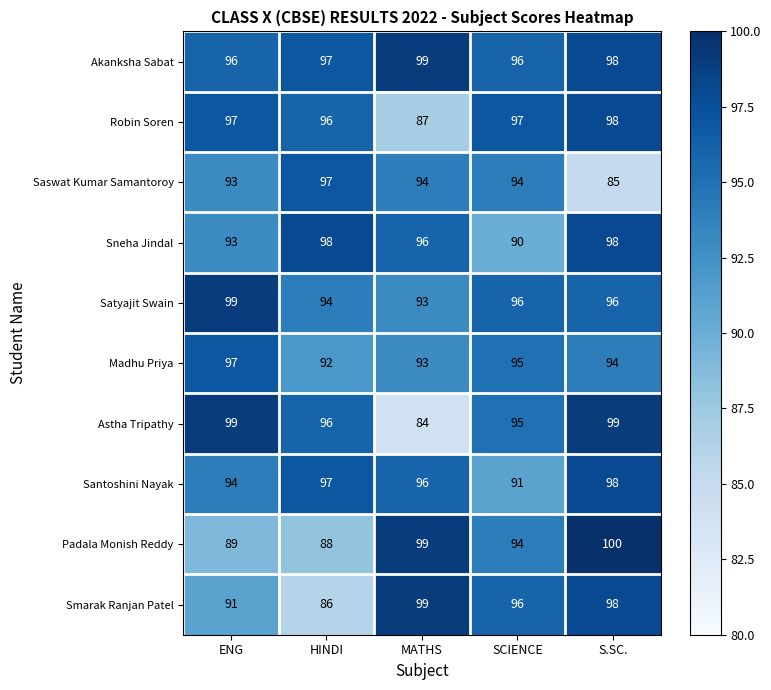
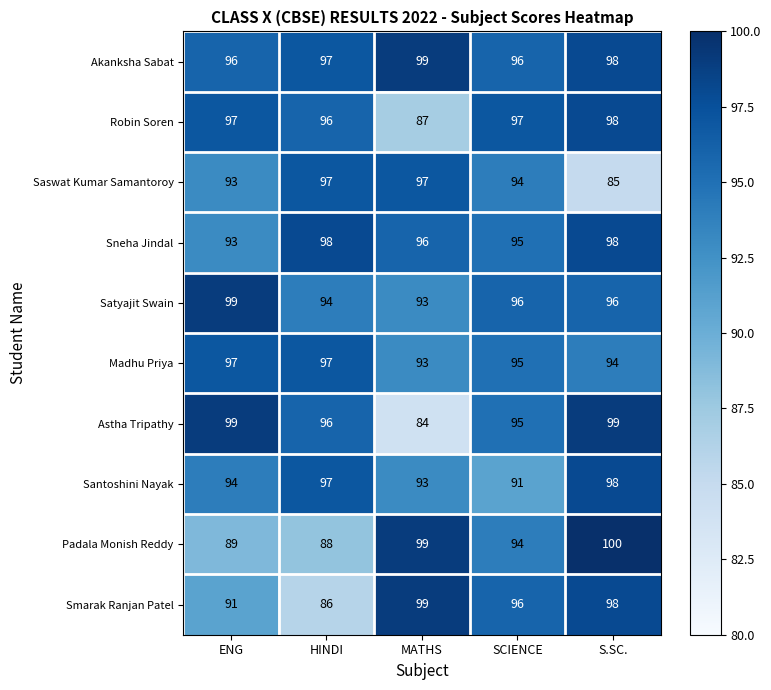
  {
    "Akanksha Sabat": {
      "ENG": 96,
      "HINDI": 97,
      "MATHS": 99,
      "SCIENCE": 96,
      "S.SC.": 98
    },
    "Robin Soren": {
      "ENG": 97,
      "HINDI": 96,
      "MATHS": 87,
      "SCIENCE": 97,
      "S.SC.": 98
    },
    "Saswat Kumar Samantoroy": {
      "ENG": 93,
      "HINDI": 97,
-     "MATHS": 94,
+     "MATHS": 97,
      "SCIENCE": 94,
      "S.SC.": 85
    },
    "Sneha Jindal": {
      "ENG": 93,
      "HINDI": 98,
      "MATHS": 96,
-     "SCIENCE": 90,
+     "SCIENCE": 95,
      "S.SC.": 98
    },
    "Satyajit Swain": {
      "ENG": 99,
      "HINDI": 94,
      "MATHS": 93,
      "SCIENCE": 96,
      "S.SC.": 96
    },
    "Madhu Priya": {
      "ENG": 97,
-     "HINDI": 92,
+     "HINDI": 97,
      "MATHS": 93,
      "SCIENCE": 95,
      "S.SC.": 94
    },
    "Astha Tripathy": {
      "ENG": 99,
      "HINDI": 96,
      "MATHS": 84,
      "SCIENCE": 95,
      "S.SC.": 99
    },
    "Santoshini Nayak": {
      "ENG": 94,
      "HINDI": 97,
-     "MATHS": 96,
+     "MATHS": 93,
      "SCIENCE": 91,
      "S.SC.": 98
    },
    "Padala Monish Reddy": {
      "ENG": 89,
      "HINDI": 88,
      "MATHS": 99,
      "SCIENCE": 94,
      "S.SC.": 100
    },
    "Smarak Ranjan Patel": {
      "ENG": 91,
      "HINDI": 86,
      "MATHS": 99,
      "SCIENCE": 96,
      "S.SC.": 98
    }
  }
